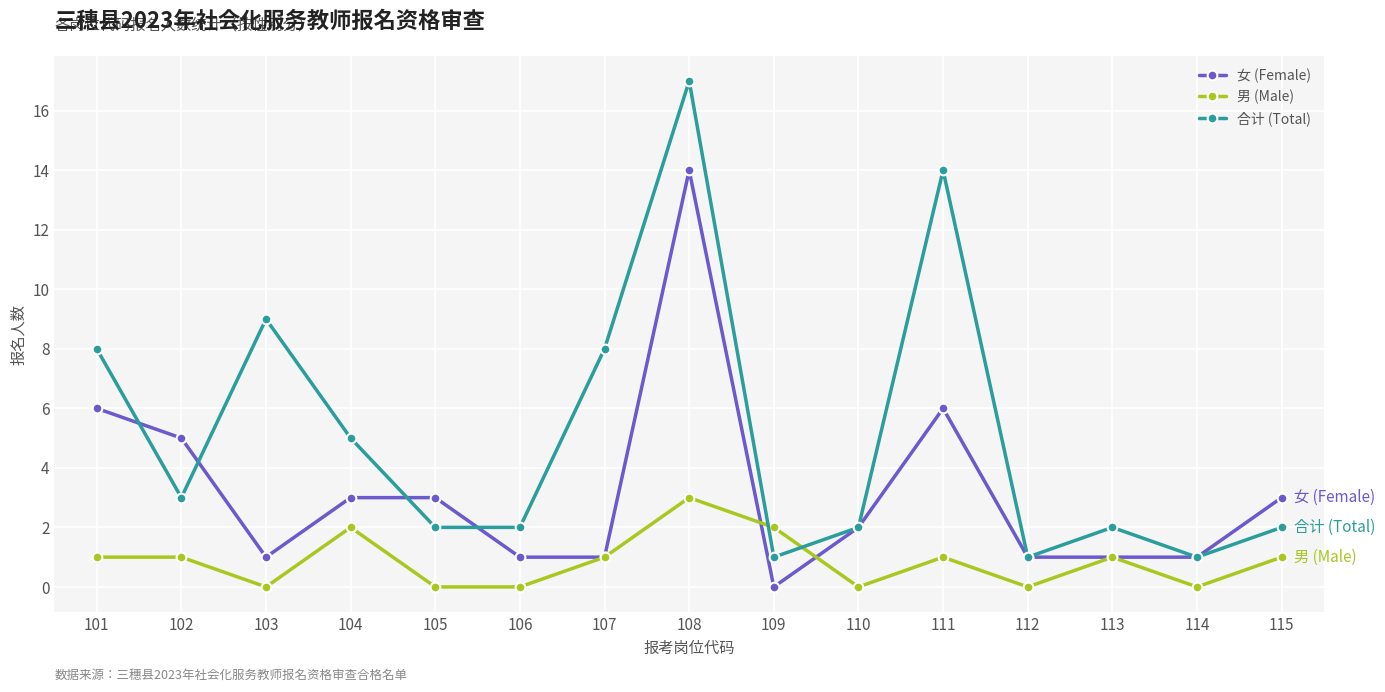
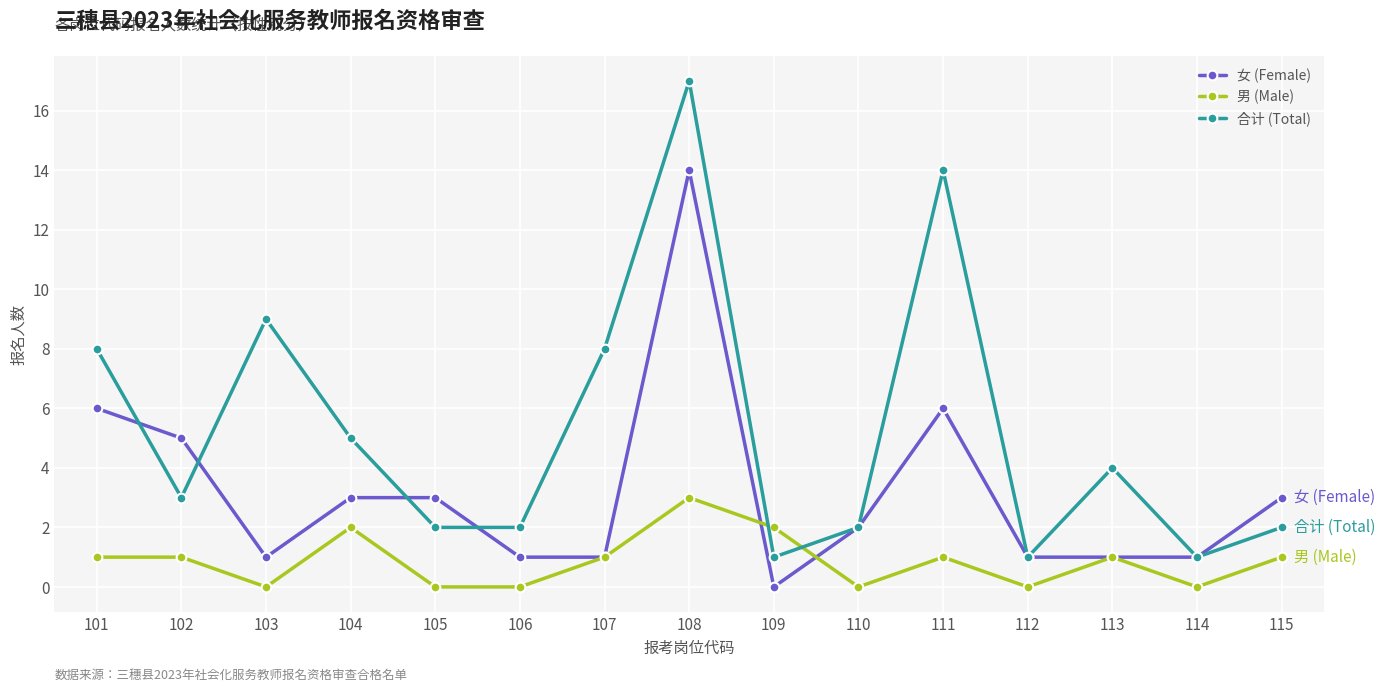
  {
    "女 (Female)": {
      "101": 6,
      "102": 5,
      "103": 1,
      "104": 3,
      "105": 3,
      "106": 1,
      "108": 14,
      "109": 0,
      "111": 6,
      "115": 3
    },
    "男 (Male)": {
      "101": 1,
      "102": 1,
      "103": 0,
      "104": 2,
      "105": 0,
      "106": 0,
      "108": 3,
      "109": 2,
      "110": 0,
      "111": 1,
      "112": 0,
      "114": 0,
      "115": 1
    },
    "合计 (Total)": {
      "101": 8,
      "102": 3,
      "103": 9,
      "104": 5,
      "105": 2,
      "106": 2,
      "107": 8,
      "108": 17,
      "109": 1,
      "111": 14,
-     "113": 2,
+     "113": 4,
      "115": 2
    }
  }
